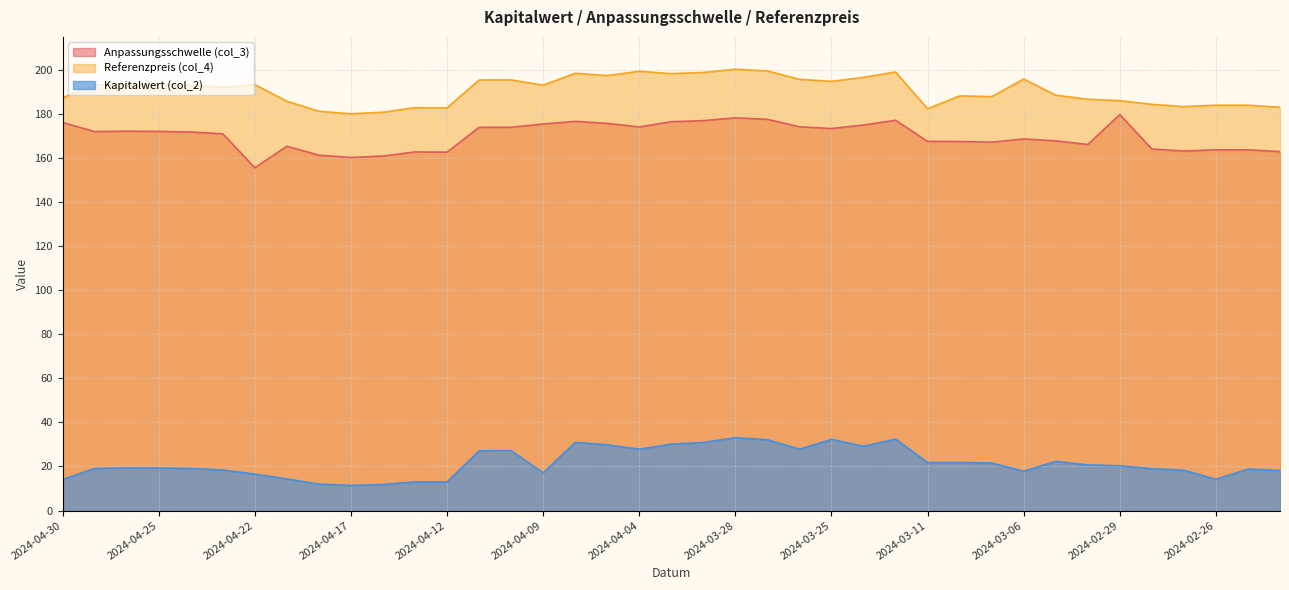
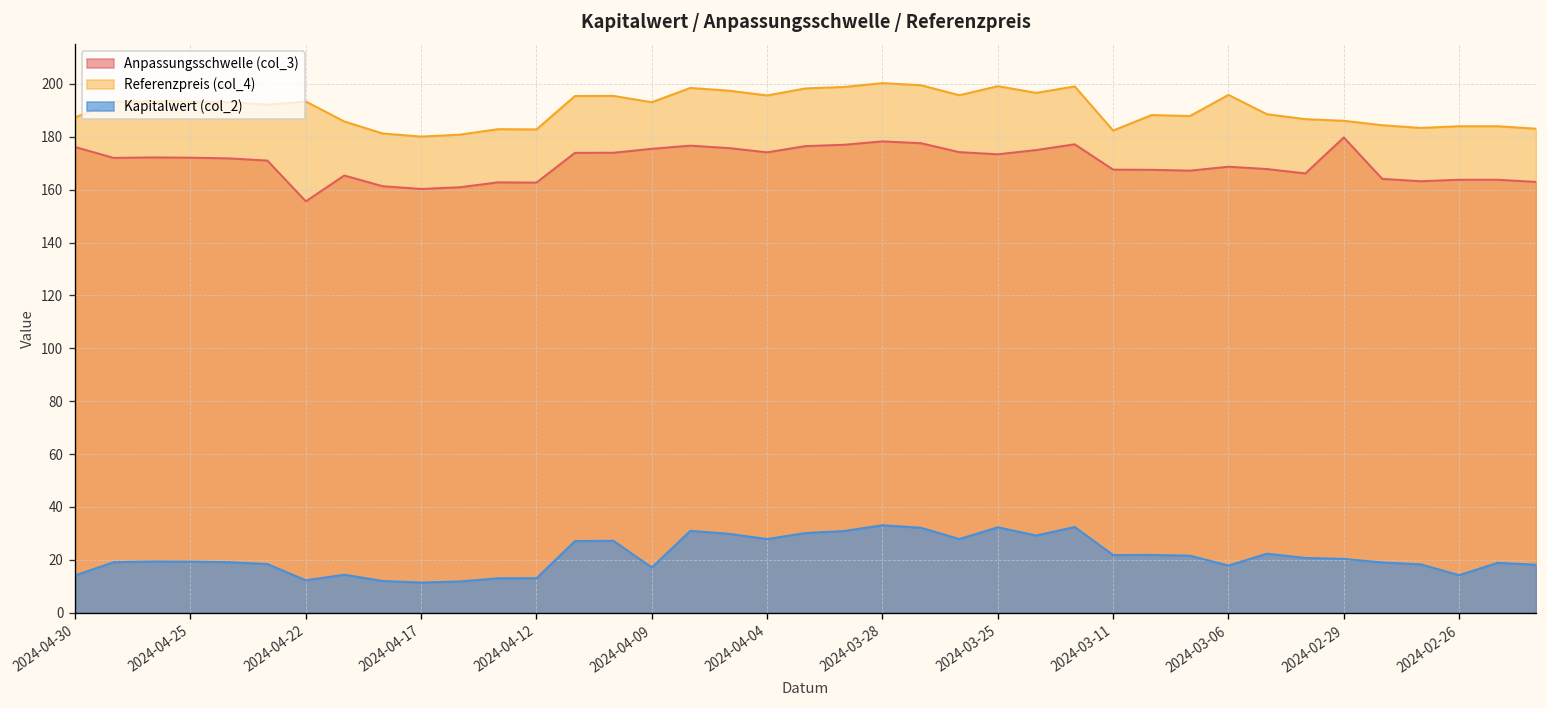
  {
    "Anpassungsschwelle (col_3)": {
      "2024-04-30": 176,
      "2024-04-25": 172,
      "2024-04-22": 156,
      "2024-04-17": 160,
      "2024-04-12": 163,
      "2024-04-09": 175,
      "2024-04-04": 174,
      "2024-03-28": 178,
      "2024-03-25": 173,
      "2024-03-11": 168,
      "2024-03-06": 169,
      "2024-02-29": 180,
      "2024-02-26": 164
    },
    "Referenzpreis (col_4)": {
      "2024-04-30": 187,
      "2024-04-22": 193,
      "2024-04-17": 180,
      "2024-04-12": 183,
      "2024-04-09": 193,
-     "2024-04-04": 199,
+     "2024-04-04": 196,
      "2024-03-28": 200,
-     "2024-03-25": 195,
+     "2024-03-25": 199,
      "2024-03-11": 182,
      "2024-03-06": 196,
      "2024-02-29": 186,
      "2024-02-26": 184
    },
    "Kapitalwert (col_2)": {
      "2024-04-30": 14,
      "2024-04-25": 19,
-     "2024-04-22": 17,
+     "2024-04-22": 12,
      "2024-04-17": 11,
      "2024-04-12": 13,
      "2024-04-09": 17,
      "2024-04-04": 28,
      "2024-03-28": 33,
      "2024-03-25": 32,
      "2024-03-11": 22,
      "2024-03-06": 18,
      "2024-02-29": 20,
      "2024-02-26": 14
    }
  }
